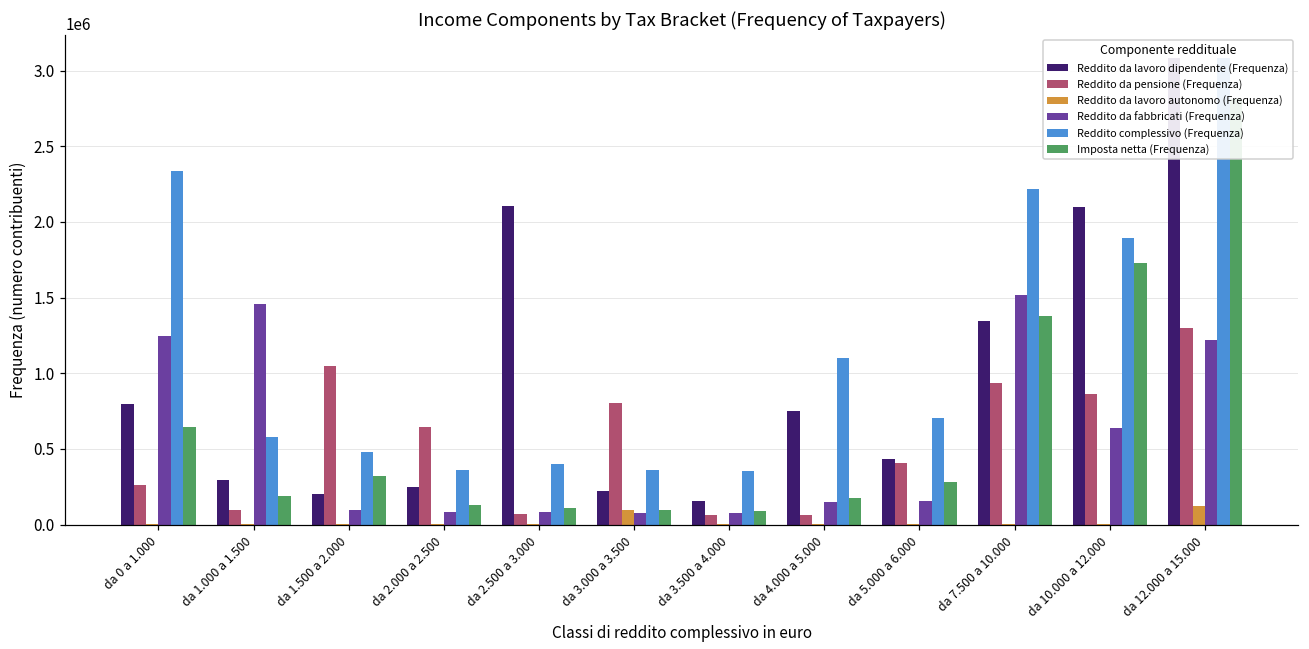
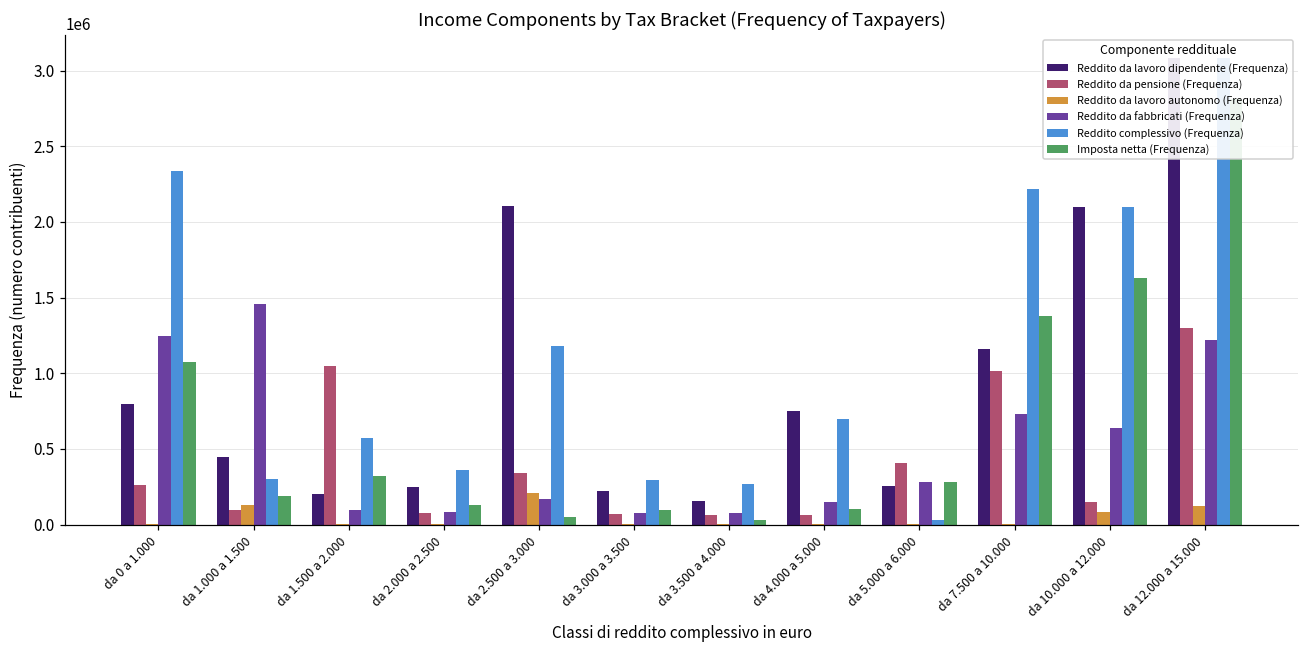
  {
    "Reddito da lavoro dipendente (Frequenza)": {
      "da 0 a 1.000": 800000,
-     "da 1.000 a 1.500": 300000,
+     "da 1.000 a 1.500": 440000,
      "da 1.500 a 2.000": 200000,
      "da 2.000 a 2.500": 250000,
      "da 2.500 a 3.000": 2100000,
      "da 3.000 a 3.500": 220000,
      "da 3.500 a 4.000": 150000,
      "da 4.000 a 5.000": 750000,
-     "da 5.000 a 6.000": 430000,
-     "da 7.500 a 10.000": 1340000,
+     "da 5.000 a 6.000": 250000,
+     "da 7.500 a 10.000": 1160000,
      "da 10.000 a 12.000": 2100000
    },
    "Reddito da pensione (Frequenza)": {
      "da 0 a 1.000": 260000,
      "da 1.000 a 1.500": 100000,
      "da 1.500 a 2.000": 1050000,
-     "da 2.000 a 2.500": 640000,
-     "da 2.500 a 3.000": 70000,
-     "da 3.000 a 3.500": 800000,
+     "da 2.000 a 2.500": 70000,
+     "da 2.500 a 3.000": 340000,
+     "da 3.000 a 3.500": 70000,
      "da 3.500 a 4.000": 60000,
      "da 4.000 a 5.000": 60000,
      "da 5.000 a 6.000": 410000,
-     "da 7.500 a 10.000": 940000,
-     "da 10.000 a 12.000": 860000,
+     "da 7.500 a 10.000": 1010000,
+     "da 10.000 a 12.000": 150000,
      "da 12.000 a 15.000": 1300000
    },
    "Reddito da lavoro autonomo (Frequenza)": {
-     "da 1.000 a 1.500": 0,
-     "da 2.500 a 3.000": 0,
-     "da 3.000 a 3.500": 90000,
-     "da 10.000 a 12.000": 10000,
+     "da 1.000 a 1.500": 130000,
+     "da 2.500 a 3.000": 210000,
+     "da 3.000 a 3.500": 0,
+     "da 10.000 a 12.000": 80000,
      "da 12.000 a 15.000": 120000
    },
    "Reddito da fabbricati (Frequenza)": {
      "da 0 a 1.000": 1240000,
      "da 1.000 a 1.500": 1460000,
      "da 1.500 a 2.000": 90000,
      "da 2.000 a 2.500": 80000,
-     "da 2.500 a 3.000": 80000,
+     "da 2.500 a 3.000": 170000,
      "da 3.000 a 3.500": 80000,
      "da 3.500 a 4.000": 70000,
      "da 4.000 a 5.000": 150000,
-     "da 5.000 a 6.000": 160000,
-     "da 7.500 a 10.000": 1520000,
+     "da 5.000 a 6.000": 280000,
+     "da 7.500 a 10.000": 730000,
      "da 10.000 a 12.000": 640000,
      "da 12.000 a 15.000": 1220000
    },
    "Reddito complessivo (Frequenza)": {
      "da 0 a 1.000": 2340000,
-     "da 1.000 a 1.500": 580000,
-     "da 1.500 a 2.000": 480000,
+     "da 1.000 a 1.500": 300000,
+     "da 1.500 a 2.000": 570000,
      "da 2.000 a 2.500": 360000,
-     "da 2.500 a 3.000": 400000,
-     "da 3.000 a 3.500": 360000,
-     "da 3.500 a 4.000": 350000,
-     "da 4.000 a 5.000": 1100000,
-     "da 5.000 a 6.000": 710000,
+     "da 2.500 a 3.000": 1180000,
+     "da 3.000 a 3.500": 290000,
+     "da 3.500 a 4.000": 270000,
+     "da 4.000 a 5.000": 700000,
+     "da 5.000 a 6.000": 30000,
      "da 7.500 a 10.000": 2220000,
-     "da 10.000 a 12.000": 1890000
+     "da 10.000 a 12.000": 2100000
    },
    "Imposta netta (Frequenza)": {
-     "da 0 a 1.000": 640000,
+     "da 0 a 1.000": 1080000,
      "da 1.000 a 1.500": 190000,
      "da 1.500 a 2.000": 320000,
      "da 2.000 a 2.500": 130000,
-     "da 2.500 a 3.000": 110000,
+     "da 2.500 a 3.000": 50000,
      "da 3.000 a 3.500": 100000,
-     "da 3.500 a 4.000": 90000,
-     "da 4.000 a 5.000": 170000,
+     "da 3.500 a 4.000": 30000,
+     "da 4.000 a 5.000": 100000,
      "da 5.000 a 6.000": 280000,
      "da 7.500 a 10.000": 1380000,
-     "da 10.000 a 12.000": 1730000
+     "da 10.000 a 12.000": 1630000
    }
  }
